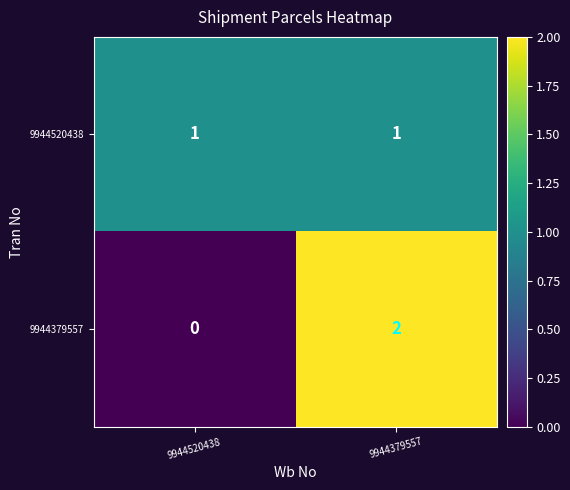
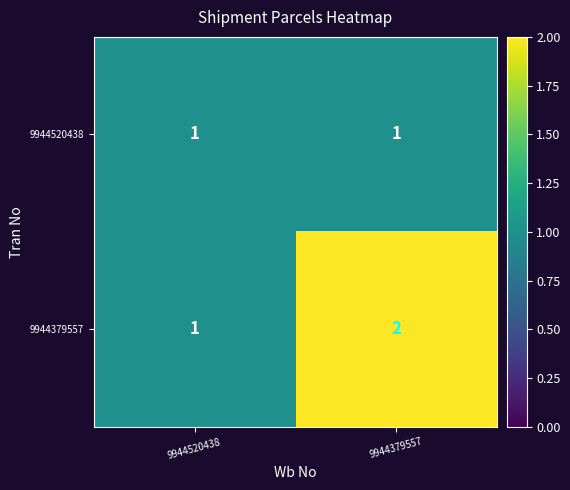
  {
    "9944520438": {
      "9944520438": 1,
      "9944379557": 1
    },
    "9944379557": {
-     "9944520438": 0,
+     "9944520438": 1,
      "9944379557": 2
    }
  }
